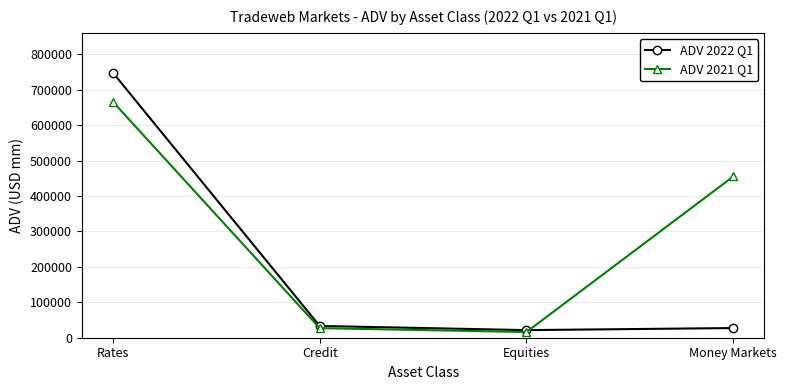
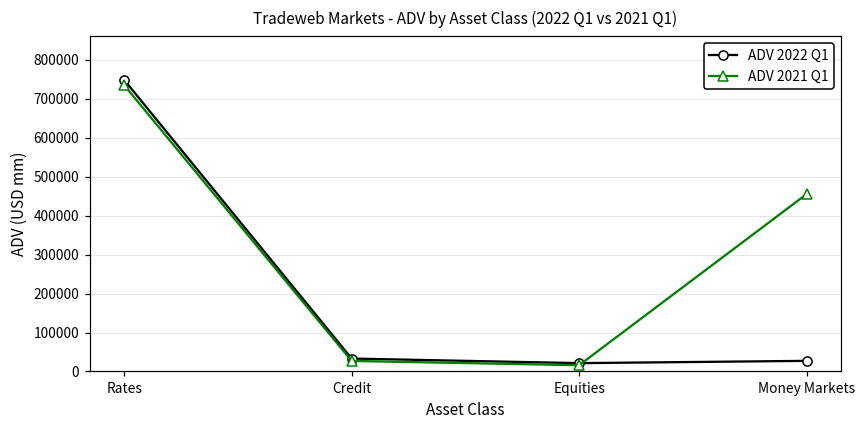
  {
    "ADV 2022 Q1": {
      "Rates": 750000,
      "Money Markets": 30000
    },
    "ADV 2021 Q1": {
-     "Rates": 670000,
+     "Rates": 740000,
      "Money Markets": 460000
    }
  }
